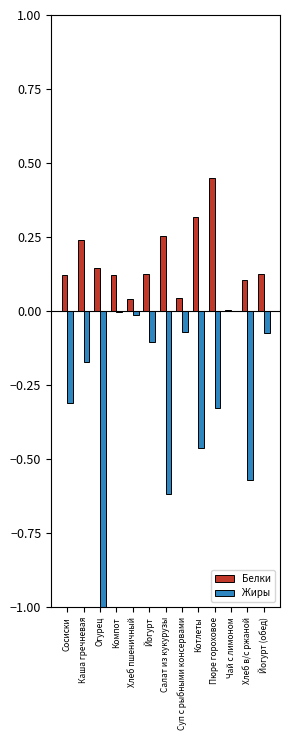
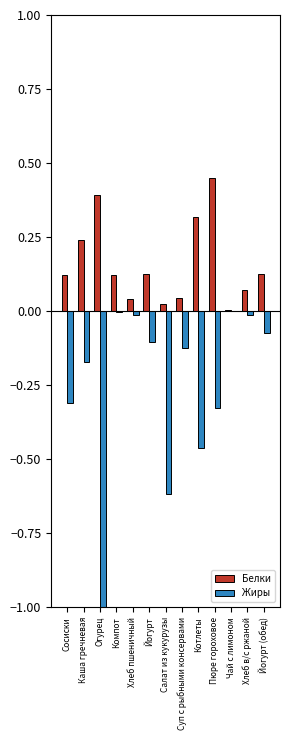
  {
    "Белки": {
      "Сосиски": 0.12,
      "Каша гречневая": 0.24,
-     "Огурец": 0.15,
+     "Огурец": 0.39,
      "Компот": 0.12,
      "Хлеб пшеничный": 0.04,
      "Йогурт": 0.13,
-     "Салат из кукурузы": 0.25,
+     "Салат из кукурузы": 0.02,
      "Суп с рыбными консервами": 0.05,
      "Котлеты": 0.32,
      "Пюре гороховое": 0.45,
-     "Хлеб в/с ржаной": 0.10,
+     "Хлеб в/с ржаной": 0.07,
      "Йогурт (обед)": 0.13
    },
    "Жиры": {
      "Сосиски": -0.31,
      "Каша гречневая": -0.17,
      "Огурец": -1.00,
      "Хлеб пшеничный": -0.01,
      "Йогурт": -0.11,
      "Салат из кукурузы": -0.62,
-     "Суп с рыбными консервами": -0.07,
+     "Суп с рыбными консервами": -0.12,
      "Котлеты": -0.46,
      "Пюре гороховое": -0.33,
-     "Хлеб в/с ржаной": -0.57,
+     "Хлеб в/с ржаной": -0.01,
      "Йогурт (обед)": -0.07
    }
  }
